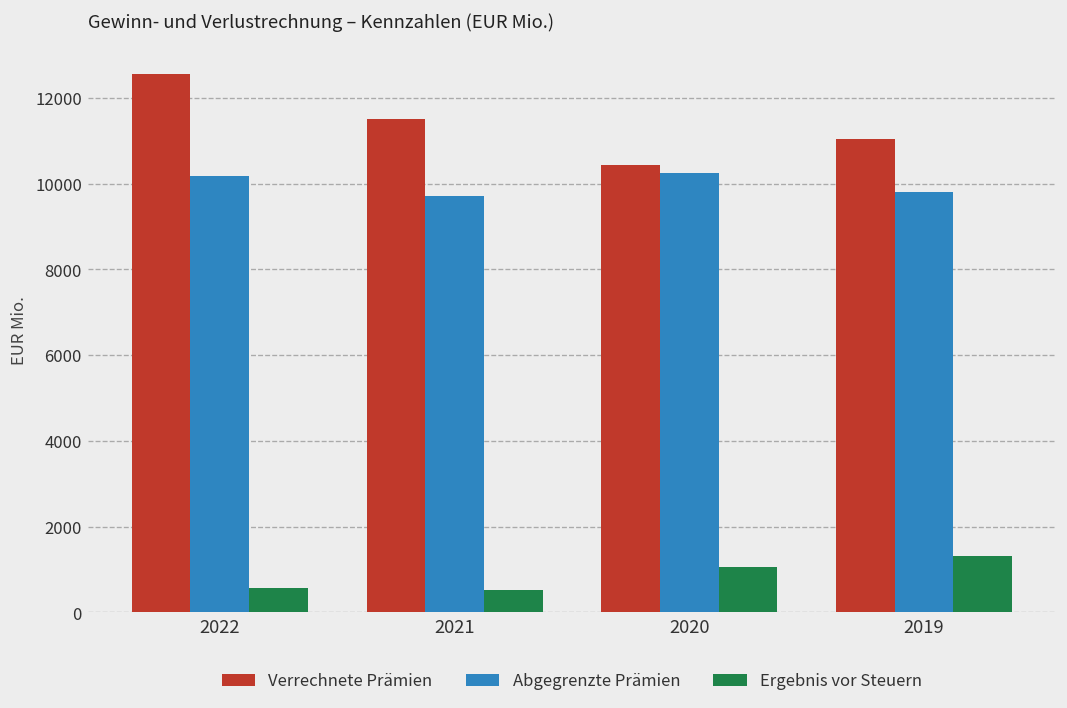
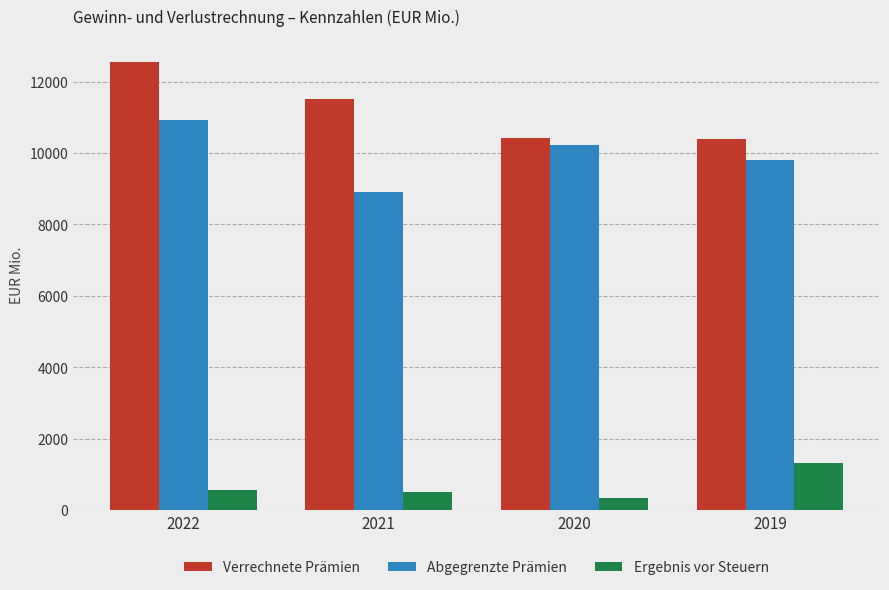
  {
    "Verrechnete Prämien": {
      "2022": 12600,
      "2021": 11500,
      "2020": 10400,
-     "2019": 11000
+     "2019": 10400
    },
    "Abgegrenzte Prämien": {
-     "2022": 10200,
-     "2021": 9700,
+     "2022": 10900,
+     "2021": 8900,
      "2020": 10200,
      "2019": 9800
    },
    "Ergebnis vor Steuern": {
      "2022": 600,
      "2021": 500,
-     "2020": 1000,
+     "2020": 300,
      "2019": 1300
    }
  }
